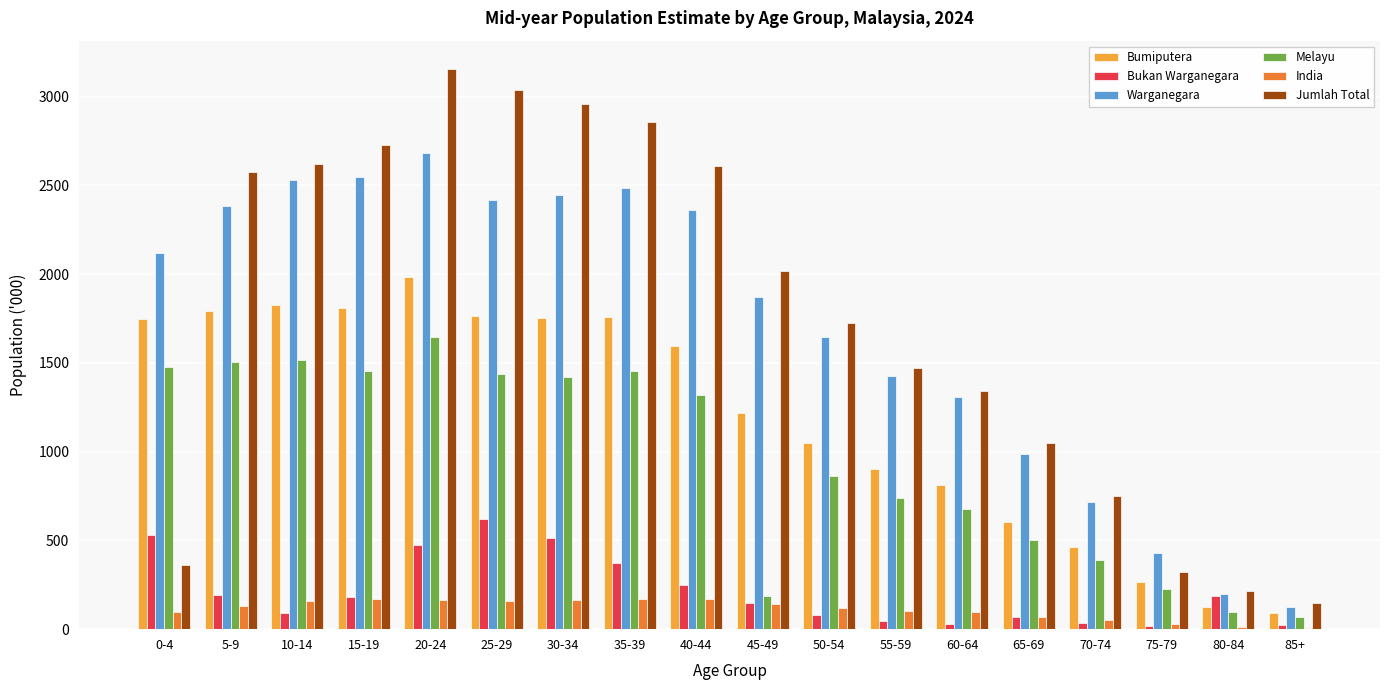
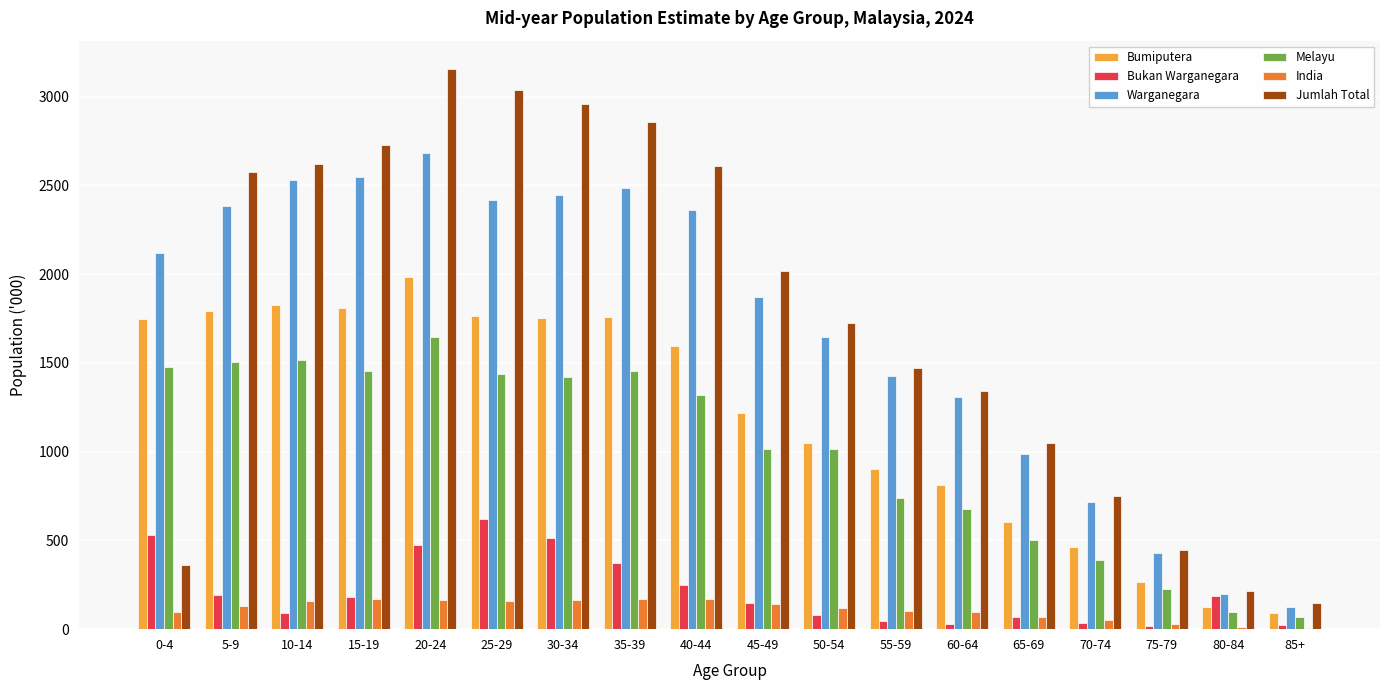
  {
    "Bukan Warganegara": {
      "0-4": 530,
      "5-9": 190,
      "10-14": 90,
      "15-19": 180,
      "20-24": 470,
      "25-29": 620,
      "30-34": 510,
      "35-39": 370,
      "40-44": 250,
      "45-49": 150,
      "50-54": 80,
      "55-59": 50,
      "60-64": 30,
      "65-69": 70,
      "70-74": 40,
      "75-79": 20,
      "80-84": 180,
      "85+": 20
    },
    "Warganegara": {
      "0-4": 2120,
      "5-9": 2380,
      "10-14": 2530,
      "15-19": 2540,
      "20-24": 2680,
      "25-29": 2420,
      "30-34": 2440,
      "35-39": 2480,
      "40-44": 2360,
      "45-49": 1870,
      "50-54": 1640,
      "55-59": 1430,
      "60-64": 1310,
      "65-69": 980,
      "70-74": 720,
      "75-79": 430,
      "80-84": 200,
      "85+": 130
    },
    "Melayu": {
      "0-4": 1480,
      "5-9": 1510,
      "10-14": 1520,
      "15-19": 1450,
      "20-24": 1640,
      "25-29": 1440,
      "30-34": 1420,
      "35-39": 1450,
      "40-44": 1320,
-     "45-49": 190,
-     "50-54": 860,
+     "45-49": 1010,
+     "50-54": 1020,
      "55-59": 740,
      "60-64": 680,
      "65-69": 500,
      "70-74": 390,
      "75-79": 230,
      "80-84": 100,
      "85+": 70
    },
    "Jumlah Total": {
      "0-4": 360,
      "5-9": 2570,
      "10-14": 2620,
      "15-19": 2720,
      "20-24": 3160,
      "25-29": 3040,
      "30-34": 2960,
      "35-39": 2860,
      "40-44": 2610,
      "45-49": 2020,
      "50-54": 1720,
      "55-59": 1470,
      "60-64": 1340,
      "65-69": 1050,
      "70-74": 750,
-     "75-79": 320,
+     "75-79": 450,
      "80-84": 220,
      "85+": 150
    }
  }
